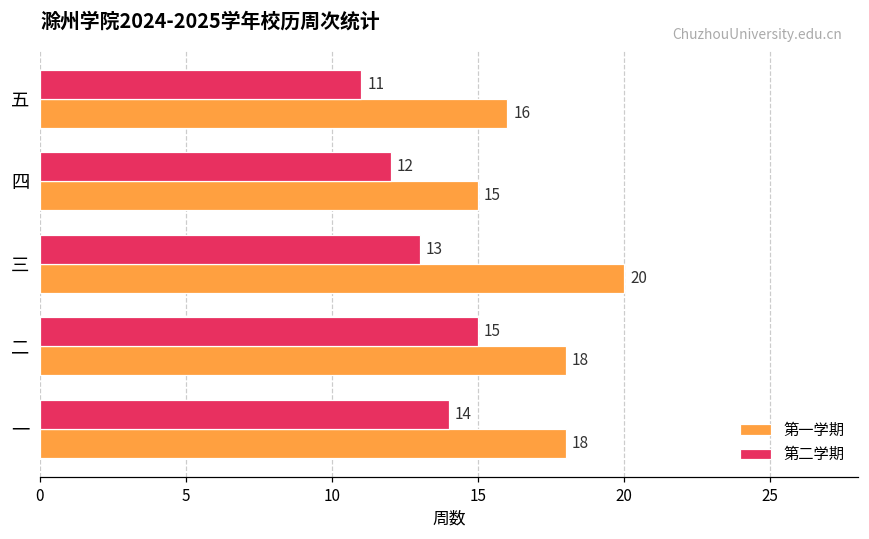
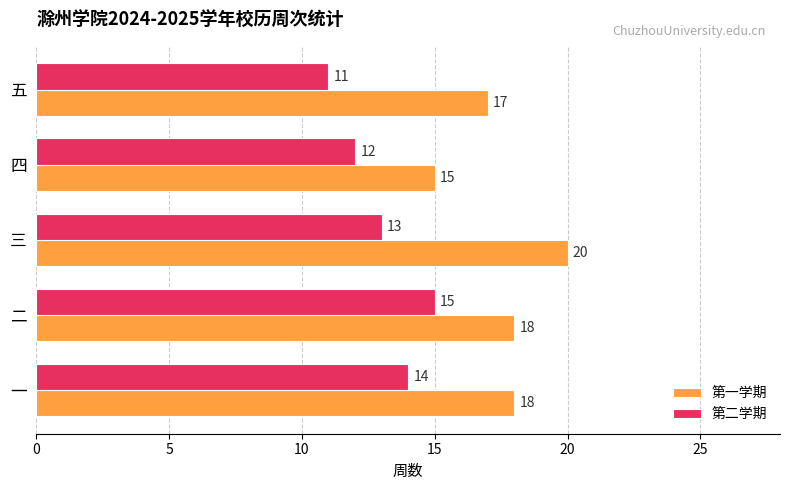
  {
    "第一学期": {
-     "五": 16,
+     "五": 17,
      "四": 15,
      "三": 20,
      "二": 18,
      "一": 18
    },
    "第二学期": {
      "五": 11,
      "四": 12,
      "三": 13,
      "二": 15,
      "一": 14
    }
  }
